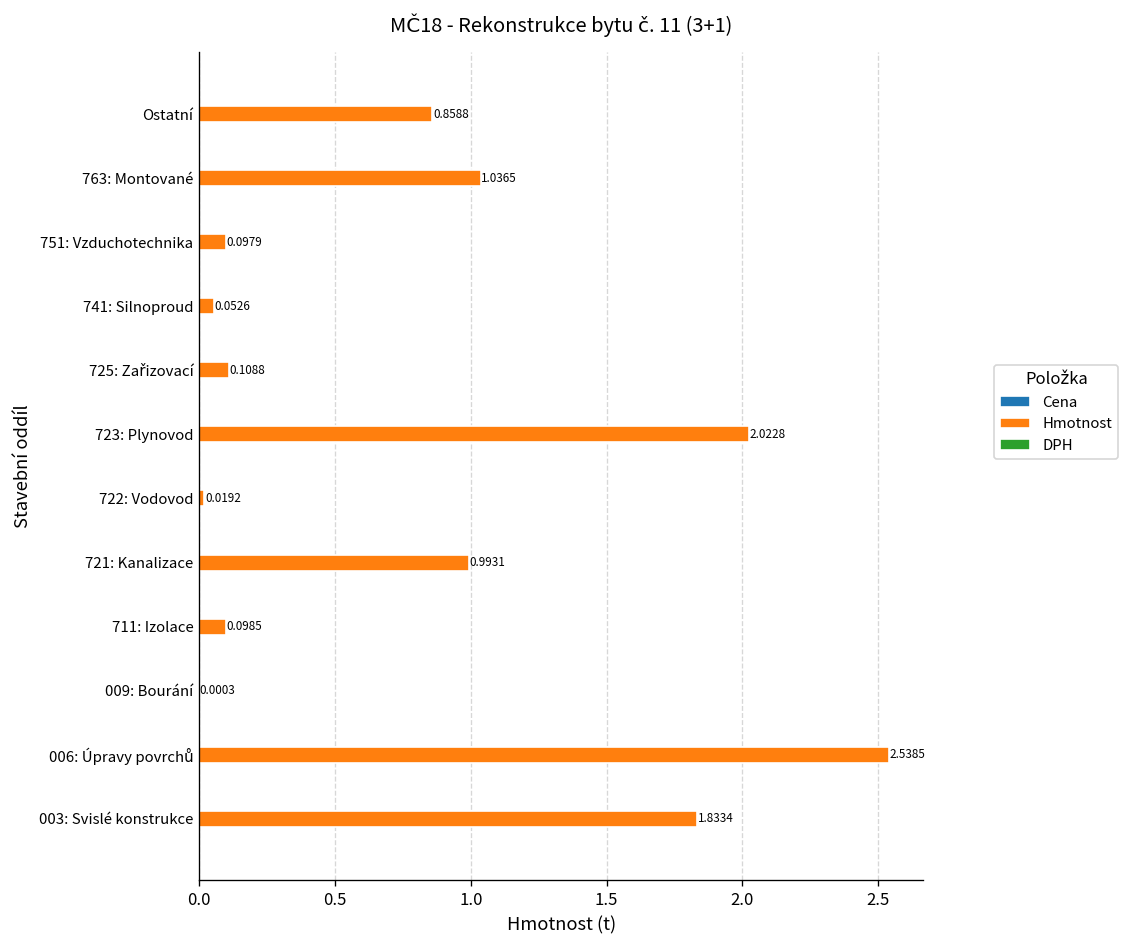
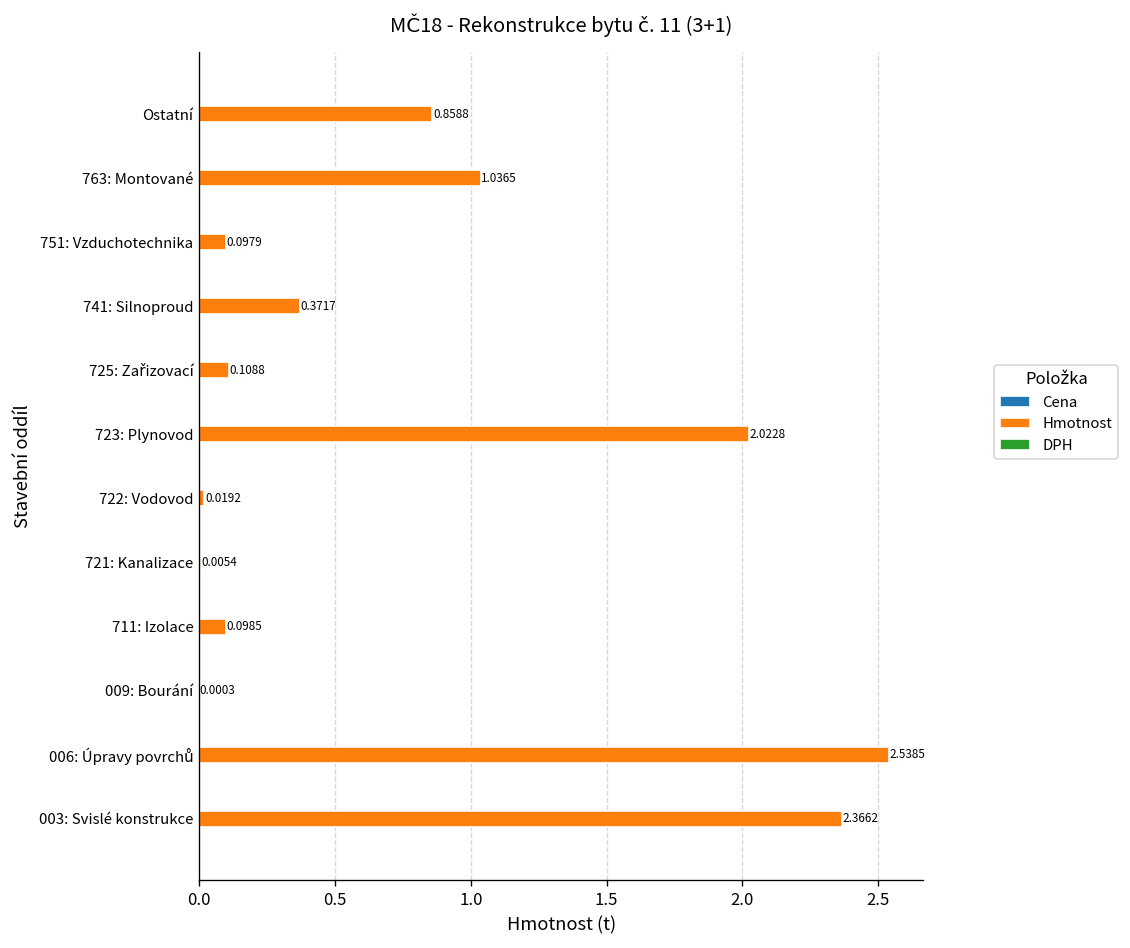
  {
    "Cena": {
      "Ostatní": 0.00,
      "763: Montované": 0.00,
      "751: Vzduchotechnika": 0.00,
      "741: Silnoproud": 0.00,
      "725: Zařizovací": 0.00,
      "723: Plynovod": 0.00,
      "722: Vodovod": 0.00,
      "721: Kanalizace": 0.00,
      "711: Izolace": 0.00,
      "009: Bourání": 0.00,
      "006: Úpravy povrchů": 0.00,
      "003: Svislé konstrukce": 0.00
    },
    "Hmotnost": {
      "Ostatní": 0.8588,
      "763: Montované": 1.0365,
      "751: Vzduchotechnika": 0.0979,
-     "741: Silnoproud": 0.0526,
+     "741: Silnoproud": 0.3717,
      "725: Zařizovací": 0.1088,
      "723: Plynovod": 2.0228,
      "722: Vodovod": 0.0192,
-     "721: Kanalizace": 0.9931,
+     "721: Kanalizace": 0.0054,
      "711: Izolace": 0.0985,
      "009: Bourání": 0.0003,
      "006: Úpravy povrchů": 2.5385,
-     "003: Svislé konstrukce": 1.8334
+     "003: Svislé konstrukce": 2.3662
    },
    "DPH": {
      "Ostatní": 0.00,
      "763: Montované": 0.00,
      "751: Vzduchotechnika": 0.00,
      "741: Silnoproud": 0.00,
      "725: Zařizovací": 0.00,
      "723: Plynovod": 0.00,
      "722: Vodovod": 0.00,
      "721: Kanalizace": 0.00,
      "711: Izolace": 0.00,
      "009: Bourání": 0.00,
      "006: Úpravy povrchů": 0.00,
      "003: Svislé konstrukce": 0.00
    }
  }
